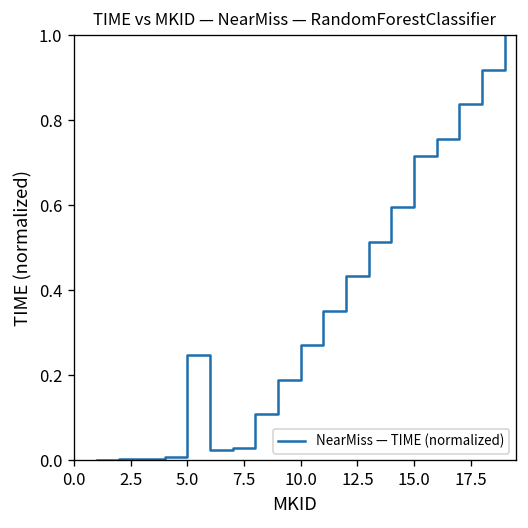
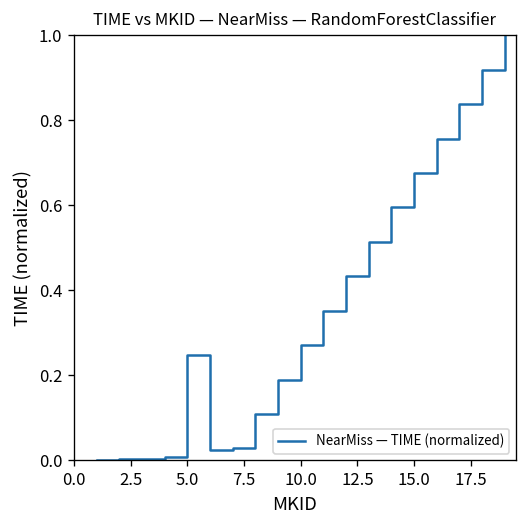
  {
    "5.0": 0.25,
    "10.0": 0.27,
-   "15.0": 0.72
+   "15.0": 0.68
  }
